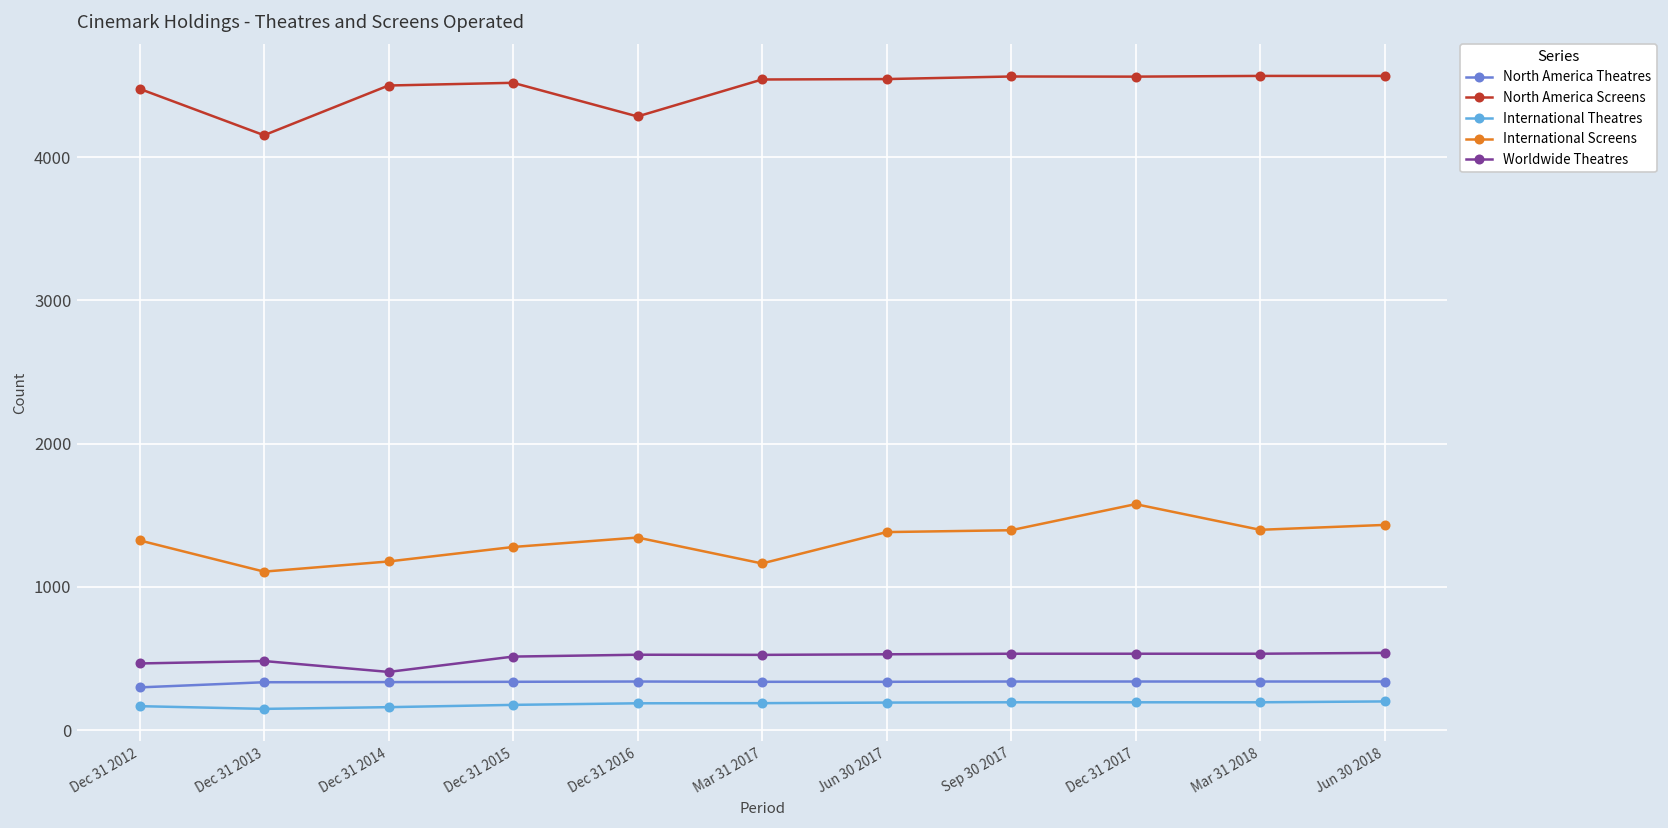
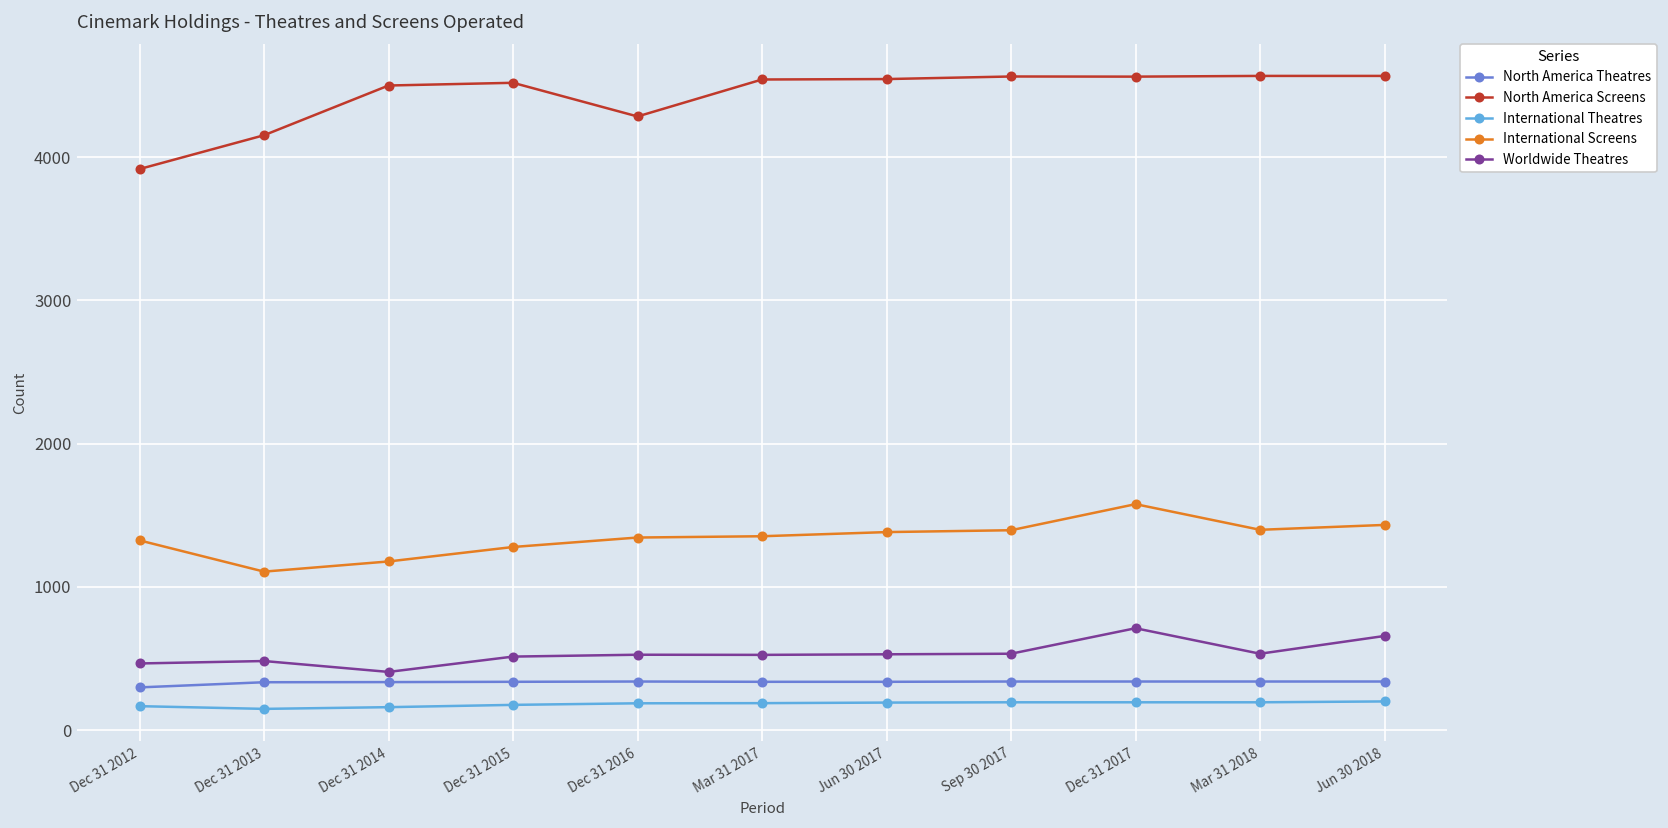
  {
    "North America Screens": {
-     "Dec 31 2012": 4480,
+     "Dec 31 2012": 3920,
      "Dec 31 2013": 4150,
      "Dec 31 2014": 4500,
      "Dec 31 2015": 4520,
      "Dec 31 2016": 4280,
      "Mar 31 2017": 4540,
      "Jun 30 2017": 4540,
      "Sep 30 2017": 4560,
      "Dec 31 2017": 4560,
      "Mar 31 2018": 4570,
      "Jun 30 2018": 4570
    },
    "International Screens": {
      "Dec 31 2012": 1320,
      "Dec 31 2013": 1110,
      "Dec 31 2014": 1180,
      "Dec 31 2015": 1280,
      "Dec 31 2016": 1340,
-     "Mar 31 2017": 1160,
+     "Mar 31 2017": 1350,
      "Jun 30 2017": 1380,
      "Sep 30 2017": 1400,
      "Dec 31 2017": 1580,
      "Mar 31 2018": 1400,
      "Jun 30 2018": 1430
    },
    "Worldwide Theatres": {
      "Dec 31 2012": 470,
      "Dec 31 2013": 480,
      "Dec 31 2014": 410,
      "Dec 31 2015": 510,
      "Dec 31 2016": 530,
      "Mar 31 2017": 530,
      "Jun 30 2017": 530,
      "Sep 30 2017": 530,
-     "Dec 31 2017": 530,
+     "Dec 31 2017": 710,
      "Mar 31 2018": 530,
-     "Jun 30 2018": 540
+     "Jun 30 2018": 660
    }
  }
